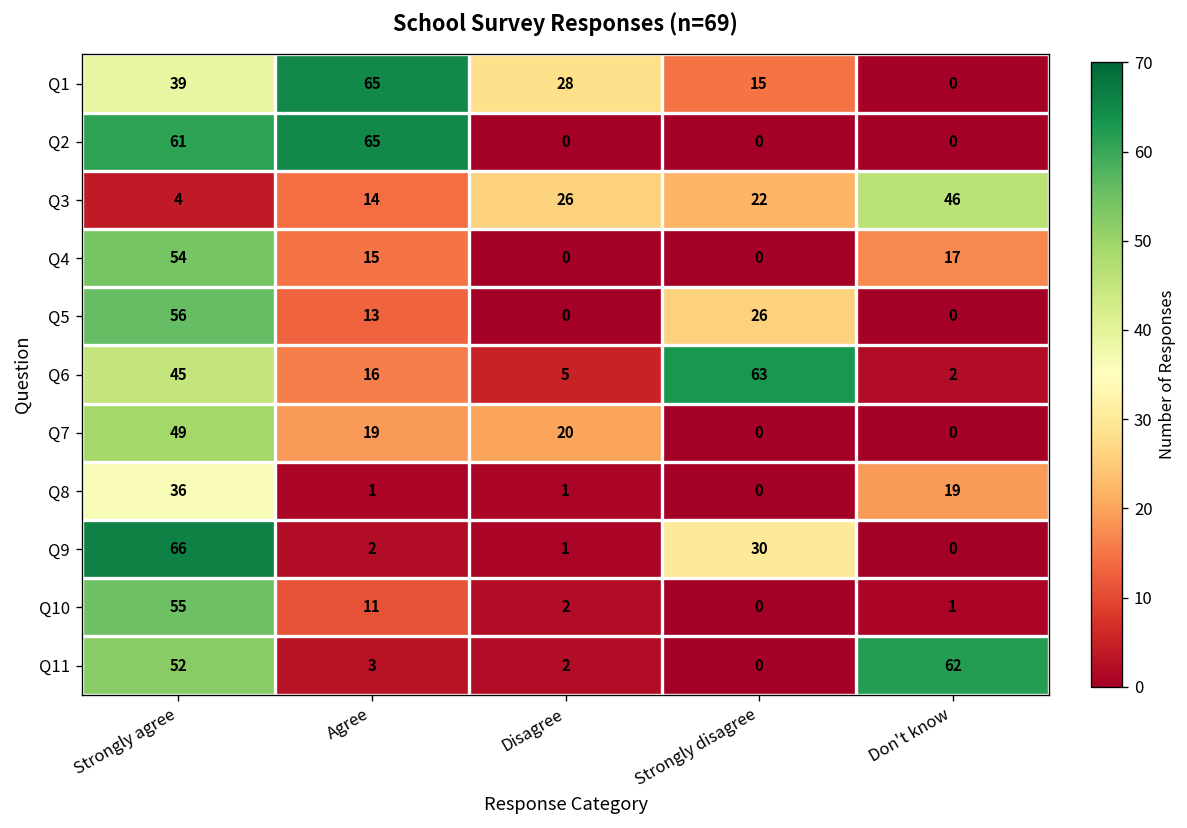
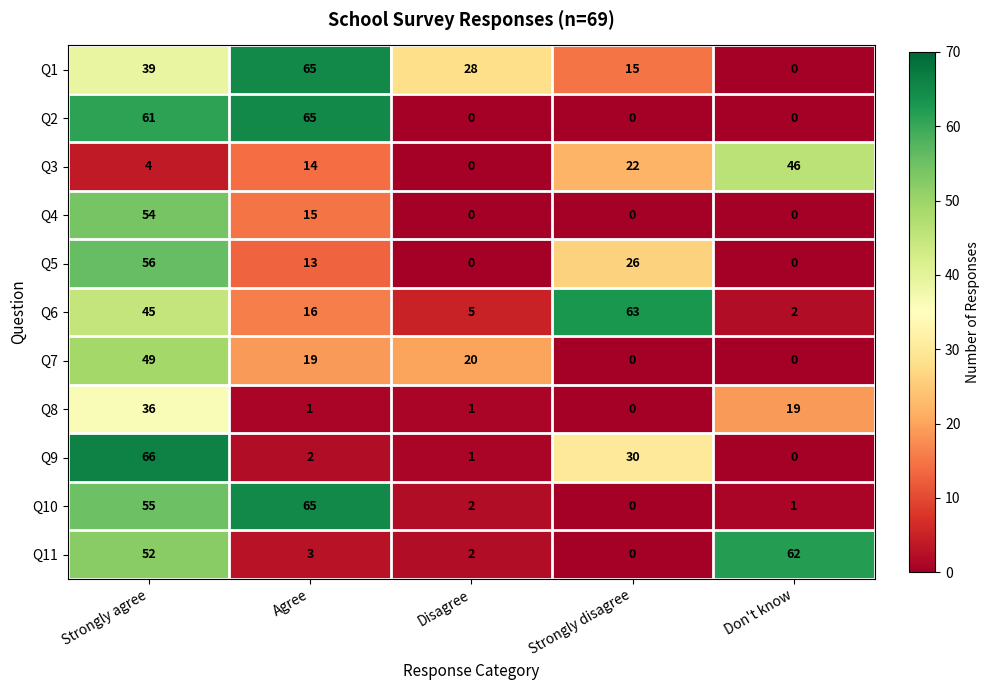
  {
    "Q1": {
      "Strongly agree": 39,
      "Agree": 65,
      "Disagree": 28,
      "Strongly disagree": 15,
      "Don't know": 0
    },
    "Q2": {
      "Strongly agree": 61,
      "Agree": 65,
      "Disagree": 0,
      "Strongly disagree": 0,
      "Don't know": 0
    },
    "Q3": {
      "Strongly agree": 4,
      "Agree": 14,
-     "Disagree": 26,
+     "Disagree": 0,
      "Strongly disagree": 22,
      "Don't know": 46
    },
    "Q4": {
      "Strongly agree": 54,
      "Agree": 15,
      "Disagree": 0,
      "Strongly disagree": 0,
-     "Don't know": 17
+     "Don't know": 0
    },
    "Q5": {
      "Strongly agree": 56,
      "Agree": 13,
      "Disagree": 0,
      "Strongly disagree": 26,
      "Don't know": 0
    },
    "Q6": {
      "Strongly agree": 45,
      "Agree": 16,
      "Disagree": 5,
      "Strongly disagree": 63,
      "Don't know": 2
    },
    "Q7": {
      "Strongly agree": 49,
      "Agree": 19,
      "Disagree": 20,
      "Strongly disagree": 0,
      "Don't know": 0
    },
    "Q8": {
      "Strongly agree": 36,
      "Agree": 1,
      "Disagree": 1,
      "Strongly disagree": 0,
      "Don't know": 19
    },
    "Q9": {
      "Strongly agree": 66,
      "Agree": 2,
      "Disagree": 1,
      "Strongly disagree": 30,
      "Don't know": 0
    },
    "Q10": {
      "Strongly agree": 55,
-     "Agree": 11,
+     "Agree": 65,
      "Disagree": 2,
      "Strongly disagree": 0,
      "Don't know": 1
    },
    "Q11": {
      "Strongly agree": 52,
      "Agree": 3,
      "Disagree": 2,
      "Strongly disagree": 0,
      "Don't know": 62
    }
  }
